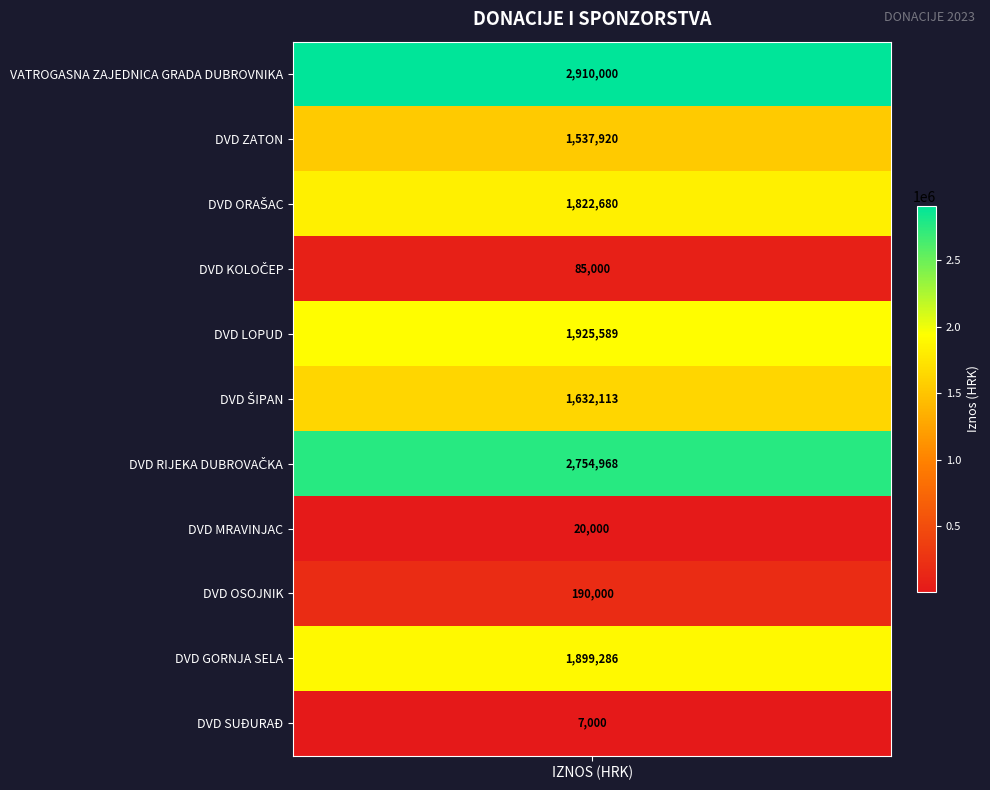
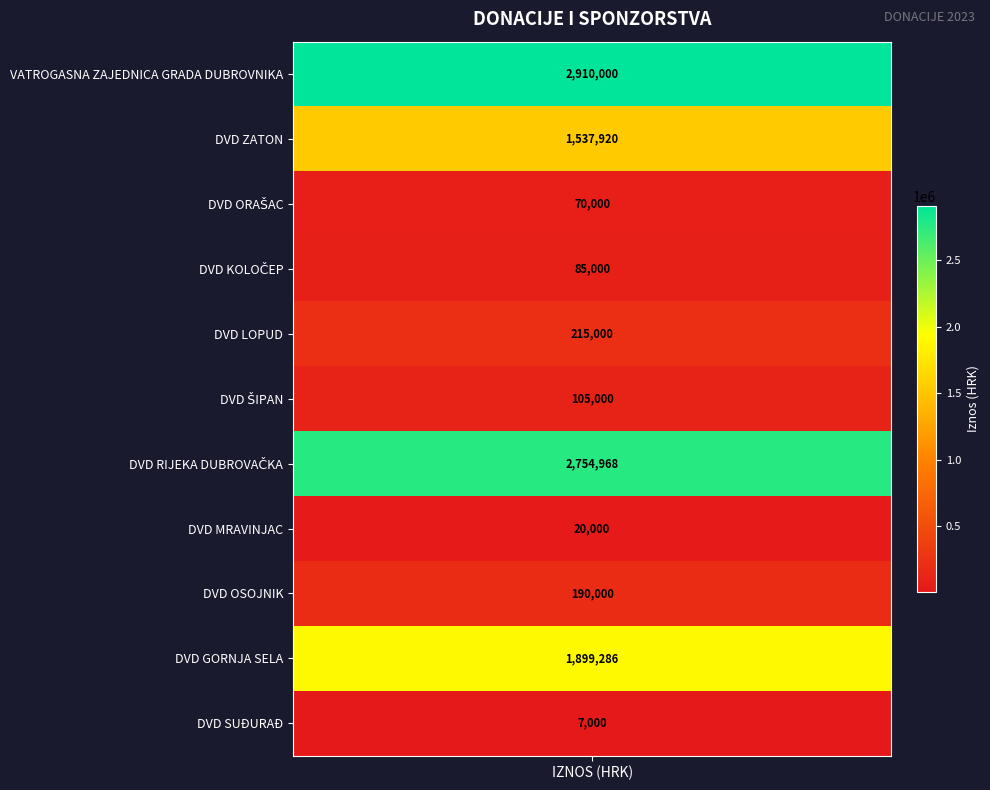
  {
    "VATROGASNA ZAJEDNICA GRADA DUBROVNIKA": {
      "IZNOS (HRK)": "2,910,000"
    },
    "DVD ZATON": {
      "IZNOS (HRK)": "1,537,920"
    },
    "DVD ORAŠAC": {
-     "IZNOS (HRK)": "1,822,680"
+     "IZNOS (HRK)": "70,000"
    },
    "DVD KOLOČEP": {
      "IZNOS (HRK)": "85,000"
    },
    "DVD LOPUD": {
-     "IZNOS (HRK)": "1,925,589"
+     "IZNOS (HRK)": "215,000"
    },
    "DVD ŠIPAN": {
-     "IZNOS (HRK)": "1,632,113"
+     "IZNOS (HRK)": "105,000"
    },
    "DVD RIJEKA DUBROVAČKA": {
      "IZNOS (HRK)": "2,754,968"
    },
    "DVD MRAVINJAC": {
      "IZNOS (HRK)": "20,000"
    },
    "DVD OSOJNIK": {
      "IZNOS (HRK)": "190,000"
    },
    "DVD GORNJA SELA": {
      "IZNOS (HRK)": "1,899,286"
    },
    "DVD SUĐURAĐ": {
      "IZNOS (HRK)": "7,000"
    }
  }
